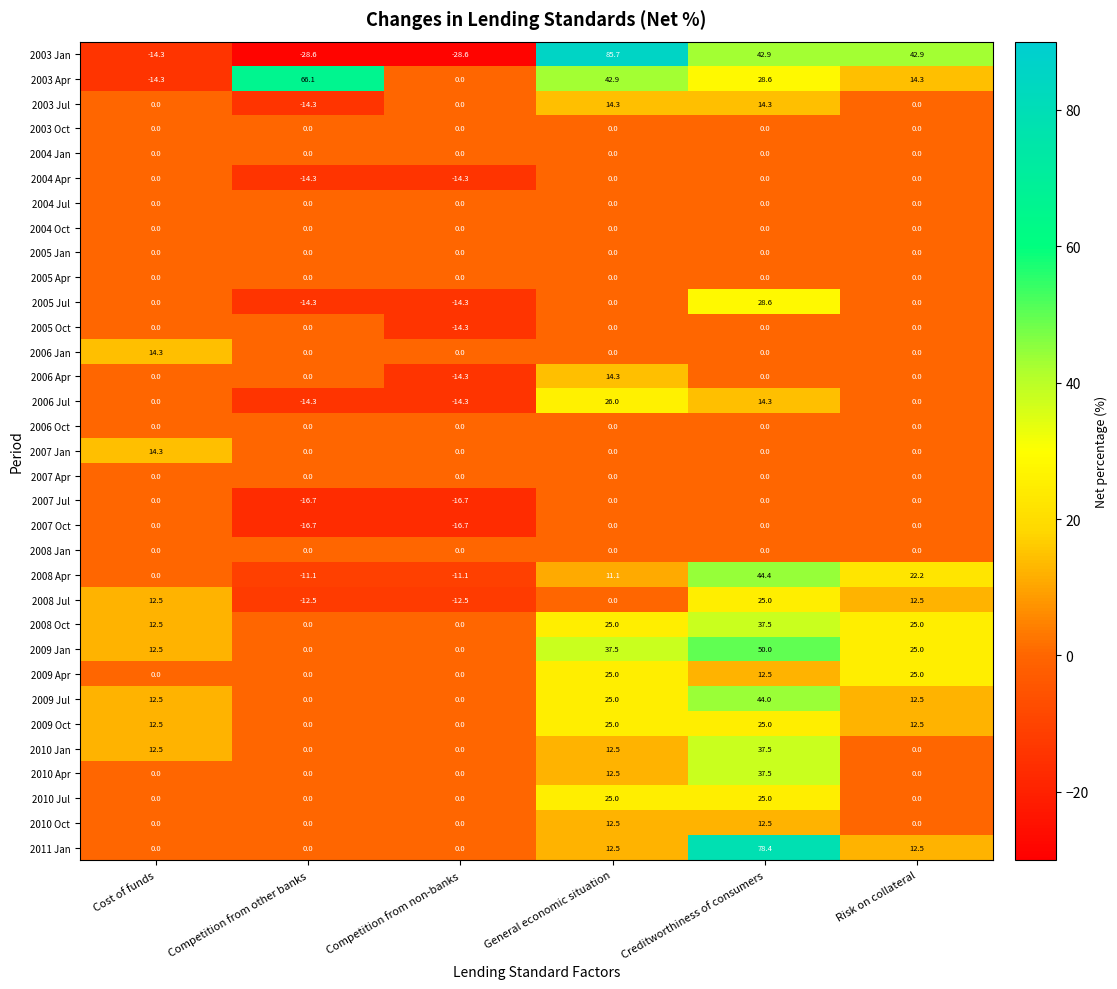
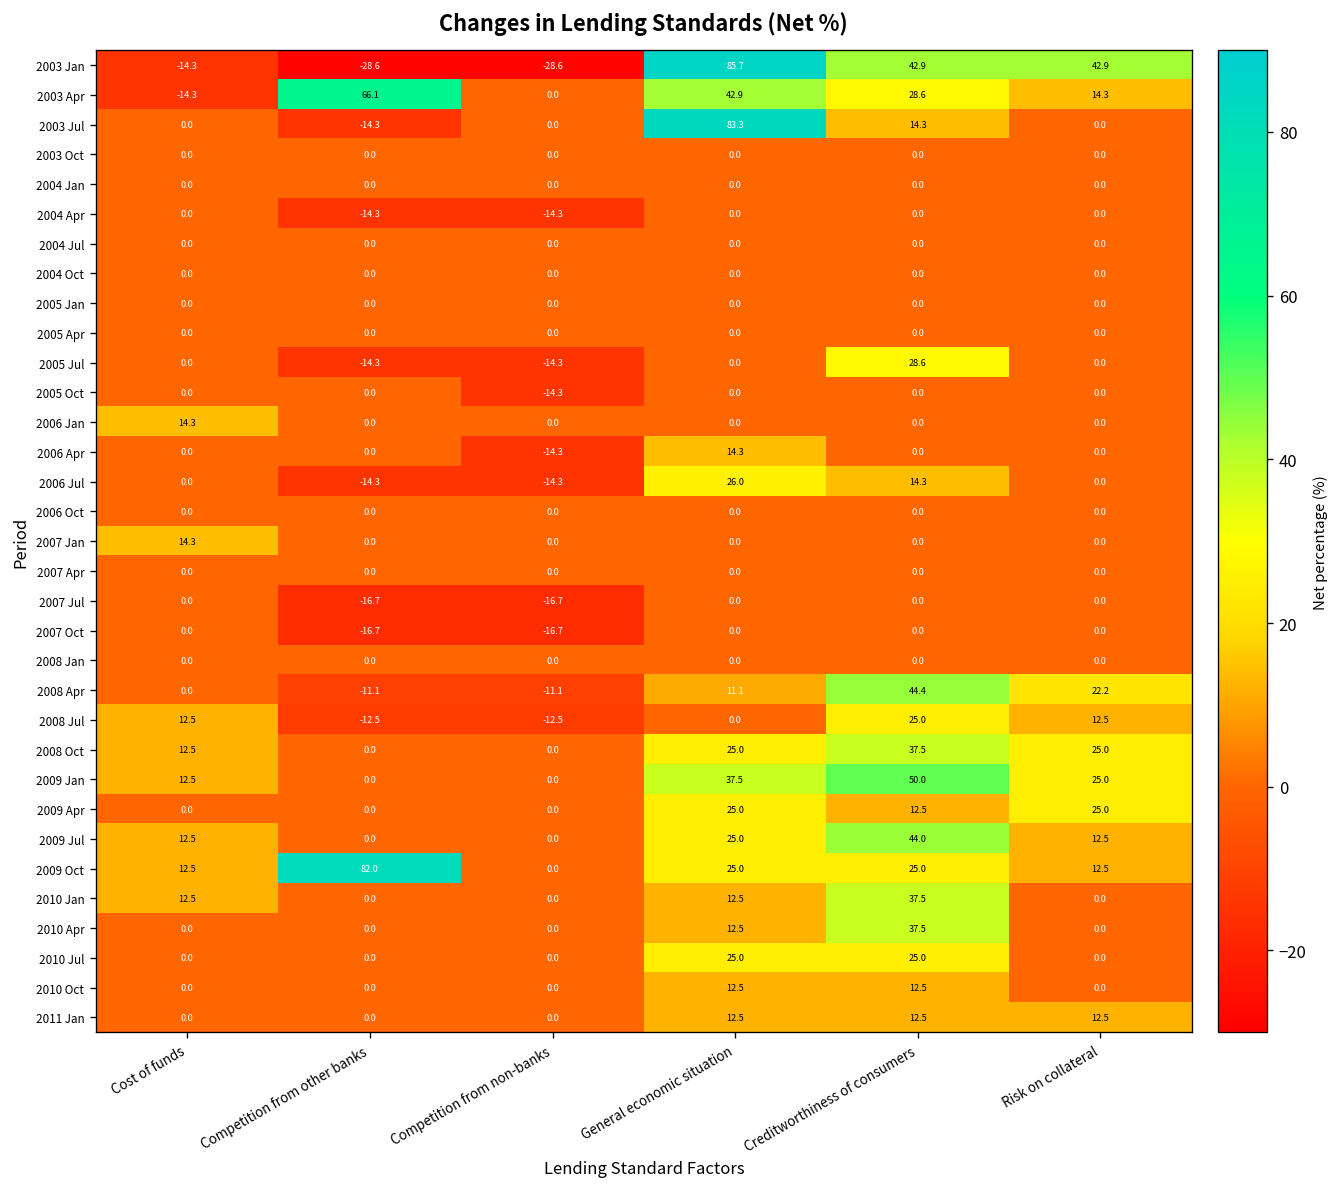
  {
    "2003 Jan": {
      "Cost of funds": -14.3,
      "Competition from other banks": -28.6,
      "Competition from non-banks": -28.6,
      "General economic situation": 85.7,
      "Creditworthiness of consumers": 42.9,
      "Risk on collateral": 42.9
    },
    "2003 Apr": {
      "Cost of funds": -14.3,
      "Competition from other banks": 66.1,
      "Competition from non-banks": 0.0,
      "General economic situation": 42.9,
      "Creditworthiness of consumers": 28.6,
      "Risk on collateral": 14.3
    },
    "2003 Jul": {
      "Cost of funds": 0.0,
      "Competition from other banks": -14.3,
      "Competition from non-banks": 0.0,
-     "General economic situation": 14.3,
+     "General economic situation": 83.3,
      "Creditworthiness of consumers": 14.3,
      "Risk on collateral": 0.0
    },
    "2003 Oct": {
      "Cost of funds": 0.0,
      "Competition from other banks": 0.0,
      "Competition from non-banks": 0.0,
      "General economic situation": 0.0,
      "Creditworthiness of consumers": 0.0,
      "Risk on collateral": 0.0
    },
    "2004 Jan": {
      "Cost of funds": 0.0,
      "Competition from other banks": 0.0,
      "Competition from non-banks": 0.0,
      "General economic situation": 0.0,
      "Creditworthiness of consumers": 0.0,
      "Risk on collateral": 0.0
    },
    "2004 Apr": {
      "Cost of funds": 0.0,
      "Competition from other banks": -14.3,
      "Competition from non-banks": -14.3,
      "General economic situation": 0.0,
      "Creditworthiness of consumers": 0.0,
      "Risk on collateral": 0.0
    },
    "2004 Jul": {
      "Cost of funds": 0.0,
      "Competition from other banks": 0.0,
      "Competition from non-banks": 0.0,
      "General economic situation": 0.0,
      "Creditworthiness of consumers": 0.0,
      "Risk on collateral": 0.0
    },
    "2004 Oct": {
      "Cost of funds": 0.0,
      "Competition from other banks": 0.0,
      "Competition from non-banks": 0.0,
      "General economic situation": 0.0,
      "Creditworthiness of consumers": 0.0,
      "Risk on collateral": 0.0
    },
    "2005 Jan": {
      "Cost of funds": 0.0,
      "Competition from other banks": 0.0,
      "Competition from non-banks": 0.0,
      "General economic situation": 0.0,
      "Creditworthiness of consumers": 0.0,
      "Risk on collateral": 0.0
    },
    "2005 Apr": {
      "Cost of funds": 0.0,
      "Competition from other banks": 0.0,
      "Competition from non-banks": 0.0,
      "General economic situation": 0.0,
      "Creditworthiness of consumers": 0.0,
      "Risk on collateral": 0.0
    },
    "2005 Jul": {
      "Cost of funds": 0.0,
      "Competition from other banks": -14.3,
      "Competition from non-banks": -14.3,
      "General economic situation": 0.0,
      "Creditworthiness of consumers": 28.6,
      "Risk on collateral": 0.0
    },
    "2005 Oct": {
      "Cost of funds": 0.0,
      "Competition from other banks": 0.0,
      "Competition from non-banks": -14.3,
      "General economic situation": 0.0,
      "Creditworthiness of consumers": 0.0,
      "Risk on collateral": 0.0
    },
    "2006 Jan": {
      "Cost of funds": 14.3,
      "Competition from other banks": 0.0,
      "Competition from non-banks": 0.0,
      "General economic situation": 0.0,
      "Creditworthiness of consumers": 0.0,
      "Risk on collateral": 0.0
    },
    "2006 Apr": {
      "Cost of funds": 0.0,
      "Competition from other banks": 0.0,
      "Competition from non-banks": -14.3,
      "General economic situation": 14.3,
      "Creditworthiness of consumers": 0.0,
      "Risk on collateral": 0.0
    },
    "2006 Jul": {
      "Cost of funds": 0.0,
      "Competition from other banks": -14.3,
      "Competition from non-banks": -14.3,
      "General economic situation": 26.0,
      "Creditworthiness of consumers": 14.3,
      "Risk on collateral": 0.0
    },
    "2006 Oct": {
      "Cost of funds": 0.0,
      "Competition from other banks": 0.0,
      "Competition from non-banks": 0.0,
      "General economic situation": 0.0,
      "Creditworthiness of consumers": 0.0,
      "Risk on collateral": 0.0
    },
    "2007 Jan": {
      "Cost of funds": 14.3,
      "Competition from other banks": 0.0,
      "Competition from non-banks": 0.0,
      "General economic situation": 0.0,
      "Creditworthiness of consumers": 0.0,
      "Risk on collateral": 0.0
    },
    "2007 Apr": {
      "Cost of funds": 0.0,
      "Competition from other banks": 0.0,
      "Competition from non-banks": 0.0,
      "General economic situation": 0.0,
      "Creditworthiness of consumers": 0.0,
      "Risk on collateral": 0.0
    },
    "2007 Jul": {
      "Cost of funds": 0.0,
      "Competition from other banks": -16.7,
      "Competition from non-banks": -16.7,
      "General economic situation": 0.0,
      "Creditworthiness of consumers": 0.0,
      "Risk on collateral": 0.0
    },
    "2007 Oct": {
      "Cost of funds": 0.0,
      "Competition from other banks": -16.7,
      "Competition from non-banks": -16.7,
      "General economic situation": 0.0,
      "Creditworthiness of consumers": 0.0,
      "Risk on collateral": 0.0
    },
    "2008 Jan": {
      "Cost of funds": 0.0,
      "Competition from other banks": 0.0,
      "Competition from non-banks": 0.0,
      "General economic situation": 0.0,
      "Creditworthiness of consumers": 0.0,
      "Risk on collateral": 0.0
    },
    "2008 Apr": {
      "Cost of funds": 0.0,
      "Competition from other banks": -11.1,
      "Competition from non-banks": -11.1,
      "General economic situation": 11.1,
      "Creditworthiness of consumers": 44.4,
      "Risk on collateral": 22.2
    },
    "2008 Jul": {
      "Cost of funds": 12.5,
      "Competition from other banks": -12.5,
      "Competition from non-banks": -12.5,
      "General economic situation": 0.0,
      "Creditworthiness of consumers": 25.0,
      "Risk on collateral": 12.5
    },
    "2008 Oct": {
      "Cost of funds": 12.5,
      "Competition from other banks": 0.0,
      "Competition from non-banks": 0.0,
      "General economic situation": 25.0,
      "Creditworthiness of consumers": 37.5,
      "Risk on collateral": 25.0
    },
    "2009 Jan": {
      "Cost of funds": 12.5,
      "Competition from other banks": 0.0,
      "Competition from non-banks": 0.0,
      "General economic situation": 37.5,
      "Creditworthiness of consumers": 50.0,
      "Risk on collateral": 25.0
    },
    "2009 Apr": {
      "Cost of funds": 0.0,
      "Competition from other banks": 0.0,
      "Competition from non-banks": 0.0,
      "General economic situation": 25.0,
      "Creditworthiness of consumers": 12.5,
      "Risk on collateral": 25.0
    },
    "2009 Jul": {
      "Cost of funds": 12.5,
      "Competition from other banks": 0.0,
      "Competition from non-banks": 0.0,
      "General economic situation": 25.0,
      "Creditworthiness of consumers": 44.0,
      "Risk on collateral": 12.5
    },
    "2009 Oct": {
      "Cost of funds": 12.5,
-     "Competition from other banks": 0.0,
+     "Competition from other banks": 82.0,
      "Competition from non-banks": 0.0,
      "General economic situation": 25.0,
      "Creditworthiness of consumers": 25.0,
      "Risk on collateral": 12.5
    },
    "2010 Jan": {
      "Cost of funds": 12.5,
      "Competition from other banks": 0.0,
      "Competition from non-banks": 0.0,
      "General economic situation": 12.5,
      "Creditworthiness of consumers": 37.5,
      "Risk on collateral": 0.0
    },
    "2010 Apr": {
      "Cost of funds": 0.0,
      "Competition from other banks": 0.0,
      "Competition from non-banks": 0.0,
      "General economic situation": 12.5,
      "Creditworthiness of consumers": 37.5,
      "Risk on collateral": 0.0
    },
    "2010 Jul": {
      "Cost of funds": 0.0,
      "Competition from other banks": 0.0,
      "Competition from non-banks": 0.0,
      "General economic situation": 25.0,
      "Creditworthiness of consumers": 25.0,
      "Risk on collateral": 0.0
    },
    "2010 Oct": {
      "Cost of funds": 0.0,
      "Competition from other banks": 0.0,
      "Competition from non-banks": 0.0,
      "General economic situation": 12.5,
      "Creditworthiness of consumers": 12.5,
      "Risk on collateral": 0.0
    },
    "2011 Jan": {
      "Cost of funds": 0.0,
      "Competition from other banks": 0.0,
      "Competition from non-banks": 0.0,
      "General economic situation": 12.5,
-     "Creditworthiness of consumers": 78.4,
+     "Creditworthiness of consumers": 12.5,
      "Risk on collateral": 12.5
    }
  }
